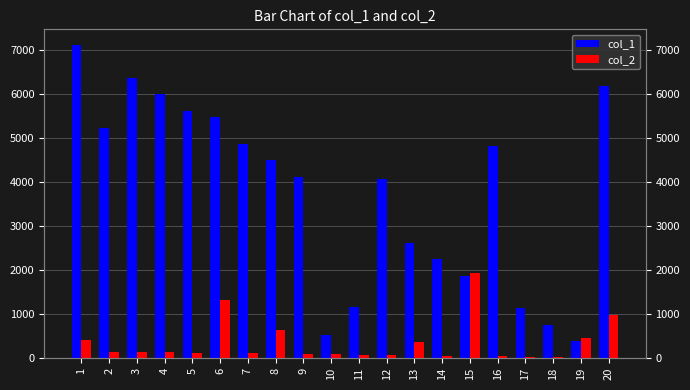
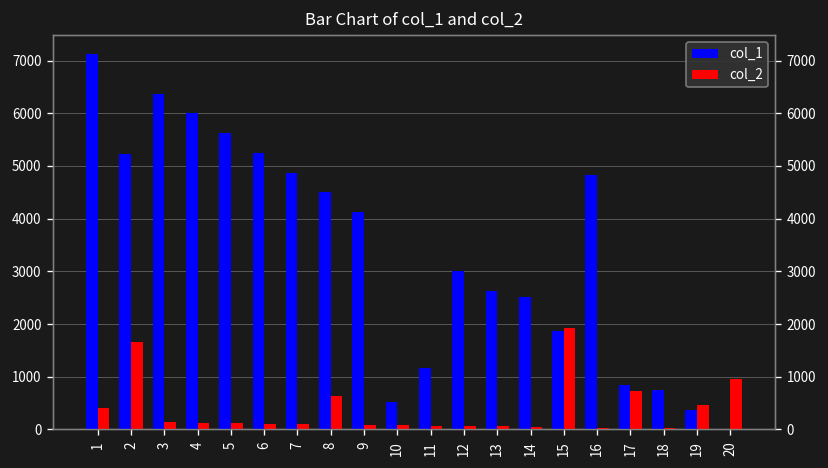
  {
    "col_1": {
      "1": 7100,
      "2": 5200,
      "3": 6400,
      "4": 6000,
      "5": 5600,
-     "6": 5500,
+     "6": 5300,
      "7": 4900,
      "8": 4500,
      "9": 4100,
      "10": 500,
      "11": 1200,
-     "12": 4100,
+     "12": 3000,
      "13": 2600,
-     "14": 2300,
+     "14": 2500,
      "15": 1900,
      "16": 4800,
-     "17": 1100,
+     "17": 800,
      "18": 800,
      "19": 400,
-     "20": 6200
+     "20": 0
    },
    "col_2": {
      "1": 400,
-     "2": 100,
+     "2": 1700,
      "3": 100,
      "4": 100,
      "5": 100,
-     "6": 1300,
+     "6": 100,
      "7": 100,
      "8": 600,
      "9": 100,
      "10": 100,
      "11": 100,
      "12": 100,
-     "13": 400,
+     "13": 100,
      "15": 1900,
-     "17": 0,
+     "17": 700,
      "19": 500,
      "20": 1000
    }
  }
